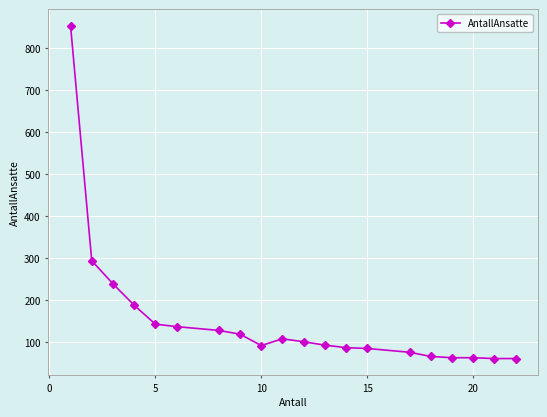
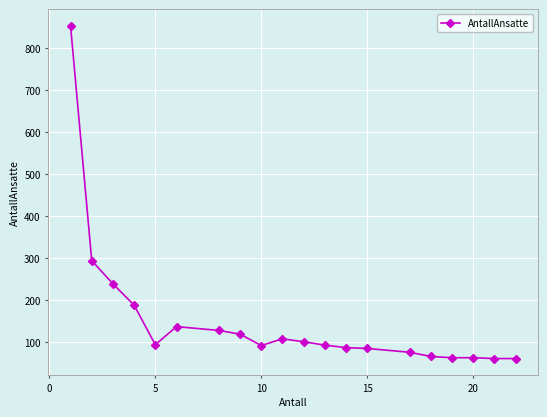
  {
-   "5": 140,
+   "5": 90,
    "10": 90,
    "15": 90,
    "20": 60
  }
